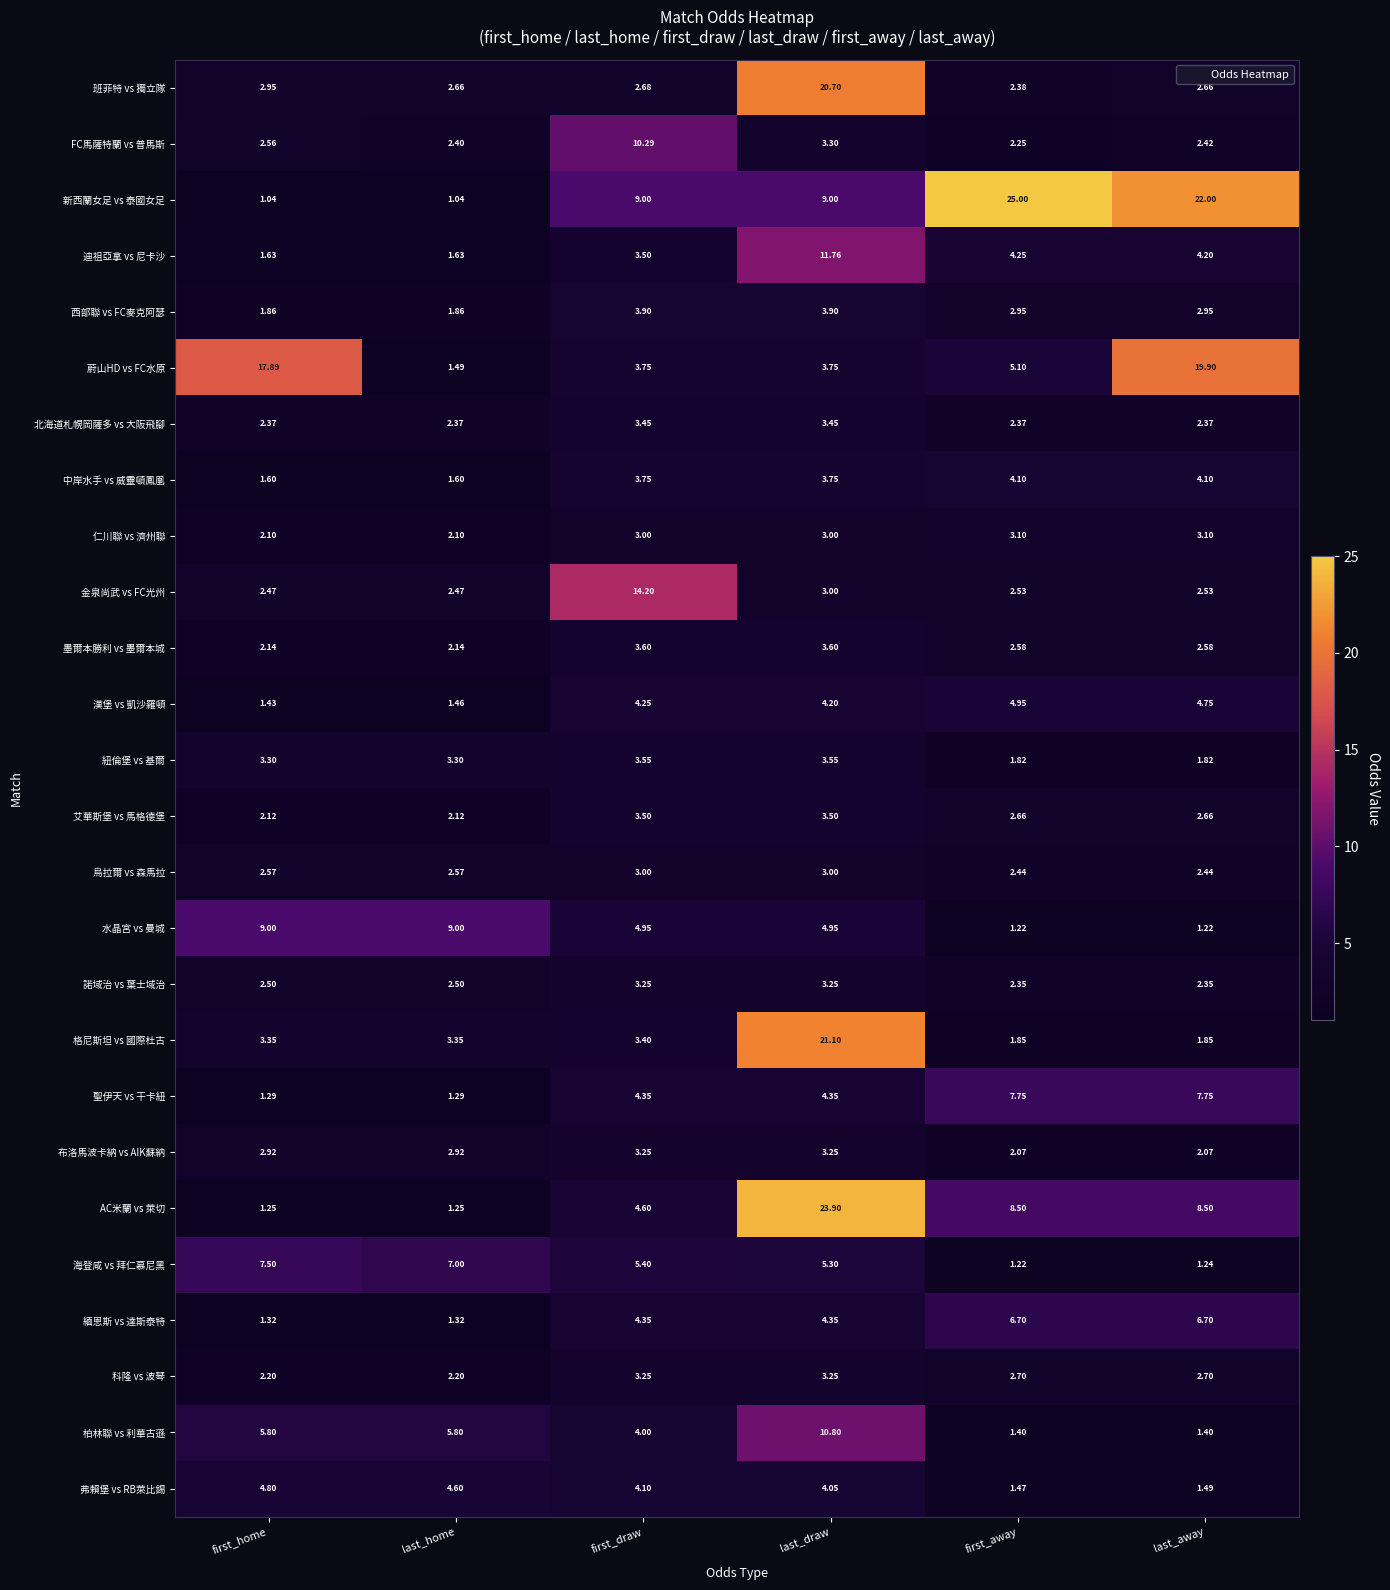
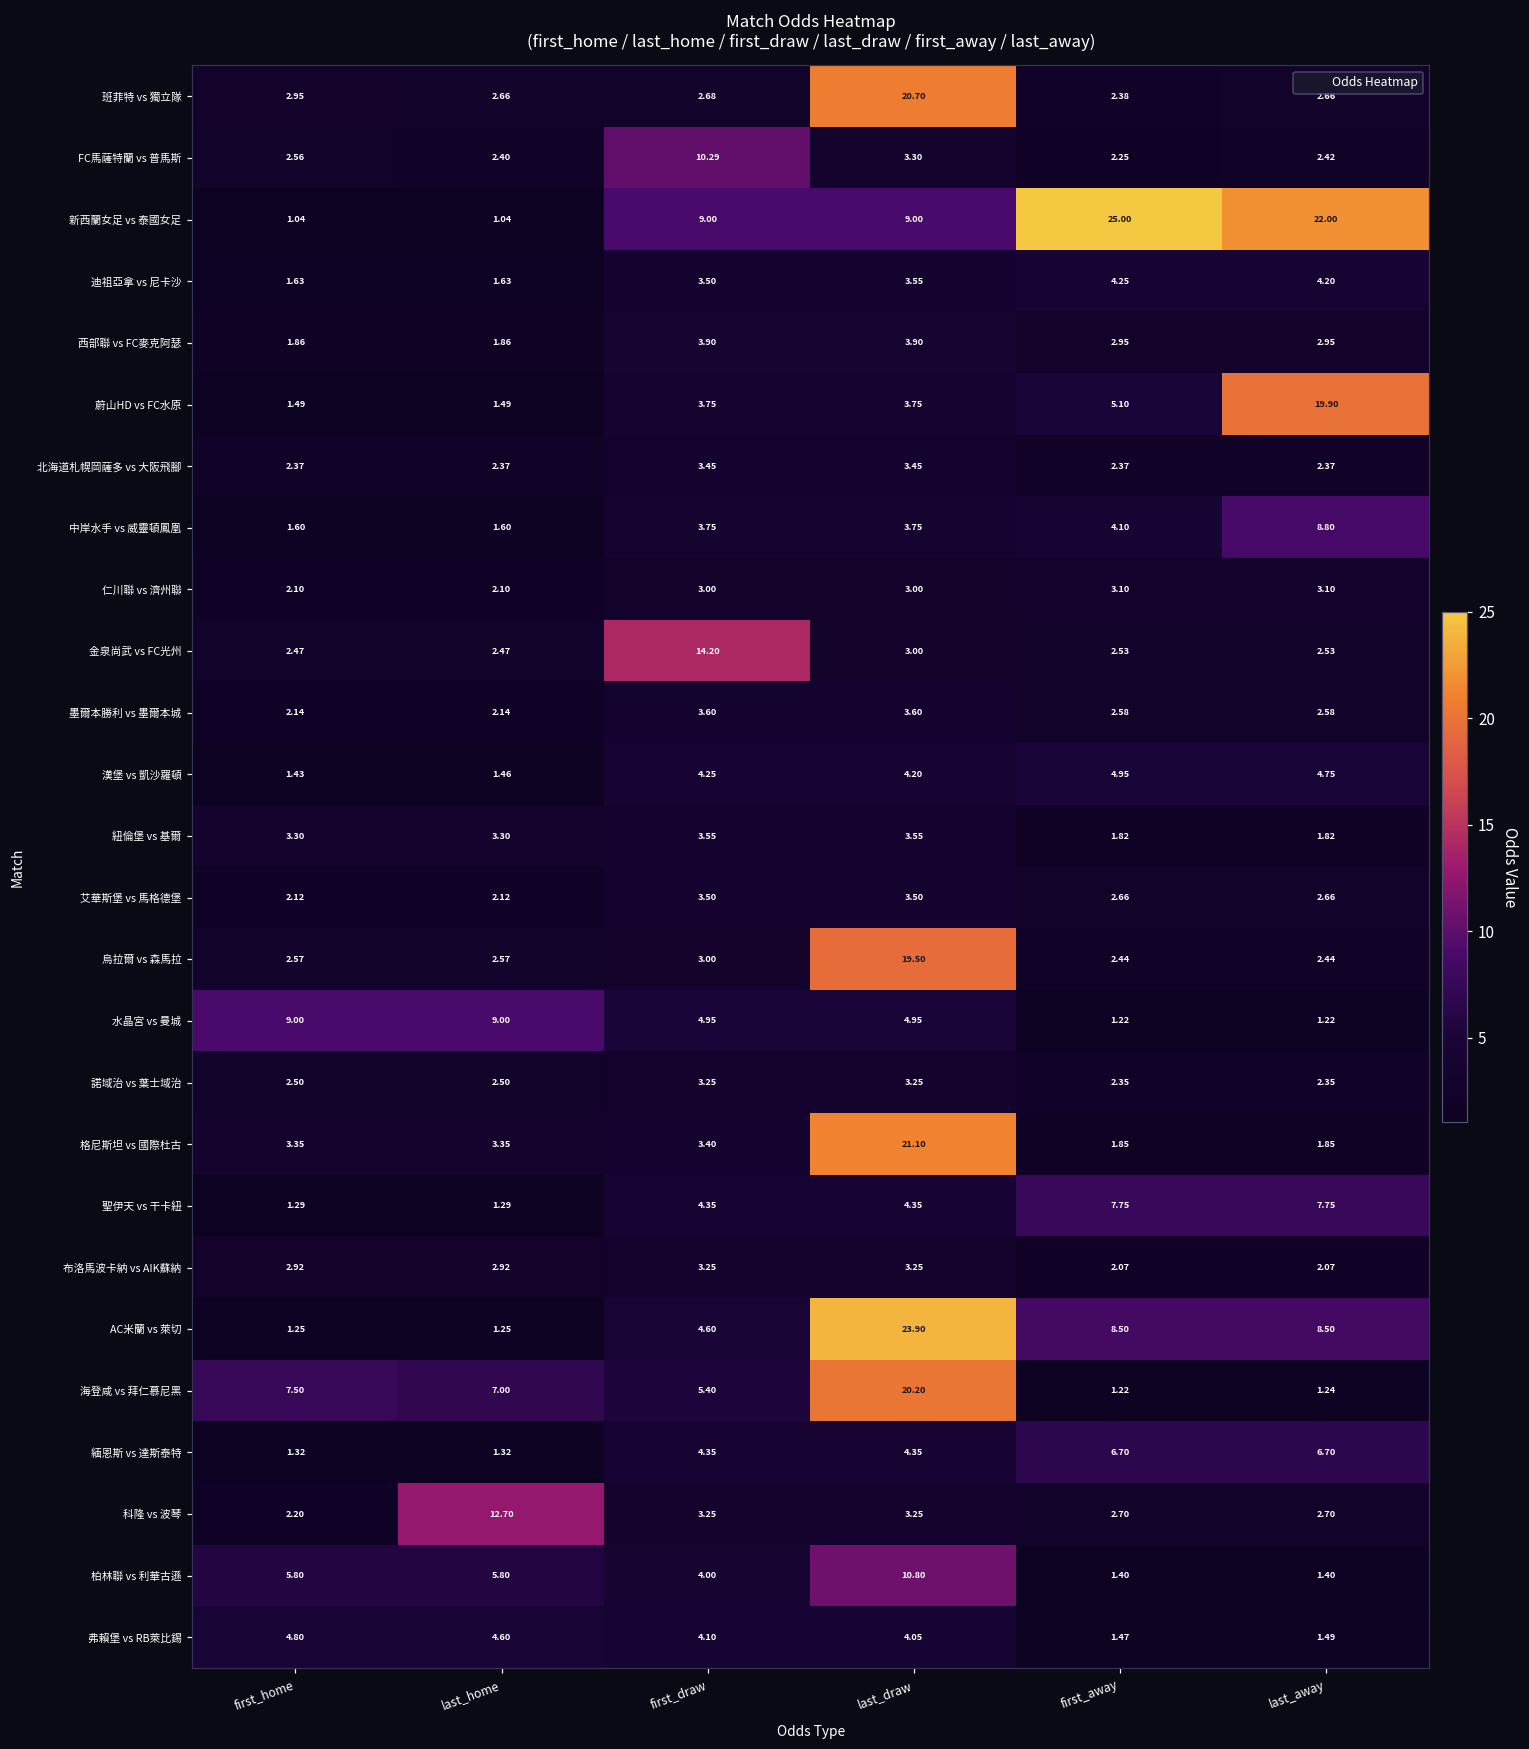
  {
    "班菲特 vs 獨立隊": {
      "first_home": 2.95,
      "last_home": 2.66,
      "first_draw": 2.68,
      "last_draw": 20.70,
      "first_away": 2.38
    },
    "FC馬薩特蘭 vs 普馬斯": {
      "first_home": 2.56,
      "last_home": 2.40,
      "first_draw": 10.29,
      "last_draw": 3.30,
      "first_away": 2.25,
      "last_away": 2.42
    },
    "新西蘭女足 vs 泰國女足": {
      "first_home": 1.04,
      "last_home": 1.04,
      "first_draw": 9.00,
      "last_draw": 9.00,
      "first_away": 25.00,
      "last_away": 22.00
    },
    "迪祖亞拿 vs 尼卡沙": {
      "first_home": 1.63,
      "last_home": 1.63,
      "first_draw": 3.50,
-     "last_draw": 11.76,
+     "last_draw": 3.55,
      "first_away": 4.25,
      "last_away": 4.20
    },
    "西部聯 vs FC麥克阿瑟": {
      "first_home": 1.86,
      "last_home": 1.86,
      "first_draw": 3.90,
      "last_draw": 3.90,
      "first_away": 2.95,
      "last_away": 2.95
    },
    "蔚山HD vs FC水原": {
-     "first_home": 17.89,
+     "first_home": 1.49,
      "last_home": 1.49,
      "first_draw": 3.75,
      "last_draw": 3.75,
      "first_away": 5.10,
      "last_away": 19.90
    },
    "北海道札幌岡薩多 vs 大阪飛腳": {
      "first_home": 2.37,
      "last_home": 2.37,
      "first_draw": 3.45,
      "last_draw": 3.45,
      "first_away": 2.37,
      "last_away": 2.37
    },
    "中岸水手 vs 威靈頓鳳凰": {
      "first_home": 1.60,
      "last_home": 1.60,
      "first_draw": 3.75,
      "last_draw": 3.75,
      "first_away": 4.10,
-     "last_away": 4.10
+     "last_away": 8.80
    },
    "仁川聯 vs 濟州聯": {
      "first_home": 2.10,
      "last_home": 2.10,
      "first_draw": 3.00,
      "last_draw": 3.00,
      "first_away": 3.10,
      "last_away": 3.10
    },
    "金泉尚武 vs FC光州": {
      "first_home": 2.47,
      "last_home": 2.47,
      "first_draw": 14.20,
      "last_draw": 3.00,
      "first_away": 2.53,
      "last_away": 2.53
    },
    "墨爾本勝利 vs 墨爾本城": {
      "first_home": 2.14,
      "last_home": 2.14,
      "first_draw": 3.60,
      "last_draw": 3.60,
      "first_away": 2.58,
      "last_away": 2.58
    },
    "漢堡 vs 凱沙羅頓": {
      "first_home": 1.43,
      "last_home": 1.46,
      "first_draw": 4.25,
      "last_draw": 4.20,
      "first_away": 4.95,
      "last_away": 4.75
    },
    "紐倫堡 vs 基爾": {
      "first_home": 3.30,
      "last_home": 3.30,
      "first_draw": 3.55,
      "last_draw": 3.55,
      "first_away": 1.82,
      "last_away": 1.82
    },
    "艾華斯堡 vs 馬格德堡": {
      "first_home": 2.12,
      "last_home": 2.12,
      "first_draw": 3.50,
      "last_draw": 3.50,
      "first_away": 2.66,
      "last_away": 2.66
    },
    "烏拉爾 vs 森馬拉": {
      "first_home": 2.57,
      "last_home": 2.57,
      "first_draw": 3.00,
-     "last_draw": 3.00,
+     "last_draw": 19.50,
      "first_away": 2.44,
      "last_away": 2.44
    },
    "水晶宮 vs 曼城": {
      "first_home": 9.00,
      "last_home": 9.00,
      "first_draw": 4.95,
      "last_draw": 4.95,
      "first_away": 1.22,
      "last_away": 1.22
    },
    "諾域治 vs 葉士域治": {
      "first_home": 2.50,
      "last_home": 2.50,
      "first_draw": 3.25,
      "last_draw": 3.25,
      "first_away": 2.35,
      "last_away": 2.35
    },
    "格尼斯坦 vs 國際杜古": {
      "first_home": 3.35,
      "last_home": 3.35,
      "first_draw": 3.40,
      "last_draw": 21.10,
      "first_away": 1.85,
      "last_away": 1.85
    },
    "聖伊天 vs 干卡紐": {
      "first_home": 1.29,
      "last_home": 1.29,
      "first_draw": 4.35,
      "last_draw": 4.35,
      "first_away": 7.75,
      "last_away": 7.75
    },
    "布洛馬波卡納 vs AIK蘇納": {
      "first_home": 2.92,
      "last_home": 2.92,
      "first_draw": 3.25,
      "last_draw": 3.25,
      "first_away": 2.07,
      "last_away": 2.07
    },
    "AC米蘭 vs 萊切": {
      "first_home": 1.25,
      "last_home": 1.25,
      "first_draw": 4.60,
      "last_draw": 23.90,
      "first_away": 8.50,
      "last_away": 8.50
    },
    "海登咸 vs 拜仁慕尼黑": {
      "first_home": 7.50,
      "last_home": 7.00,
      "first_draw": 5.40,
-     "last_draw": 5.30,
+     "last_draw": 20.20,
      "first_away": 1.22,
      "last_away": 1.24
    },
    "緬恩斯 vs 達斯泰特": {
      "first_home": 1.32,
      "last_home": 1.32,
      "first_draw": 4.35,
      "last_draw": 4.35,
      "first_away": 6.70,
      "last_away": 6.70
    },
    "科隆 vs 波琴": {
      "first_home": 2.20,
-     "last_home": 2.20,
+     "last_home": 12.70,
      "first_draw": 3.25,
      "last_draw": 3.25,
      "first_away": 2.70,
      "last_away": 2.70
    },
    "柏林聯 vs 利華古遜": {
      "first_home": 5.80,
      "last_home": 5.80,
      "first_draw": 4.00,
      "last_draw": 10.80,
      "first_away": 1.40,
      "last_away": 1.40
    },
    "弗賴堡 vs RB萊比錫": {
      "first_home": 4.80,
      "last_home": 4.60,
      "first_draw": 4.10,
      "last_draw": 4.05,
      "first_away": 1.47,
      "last_away": 1.49
    }
  }
